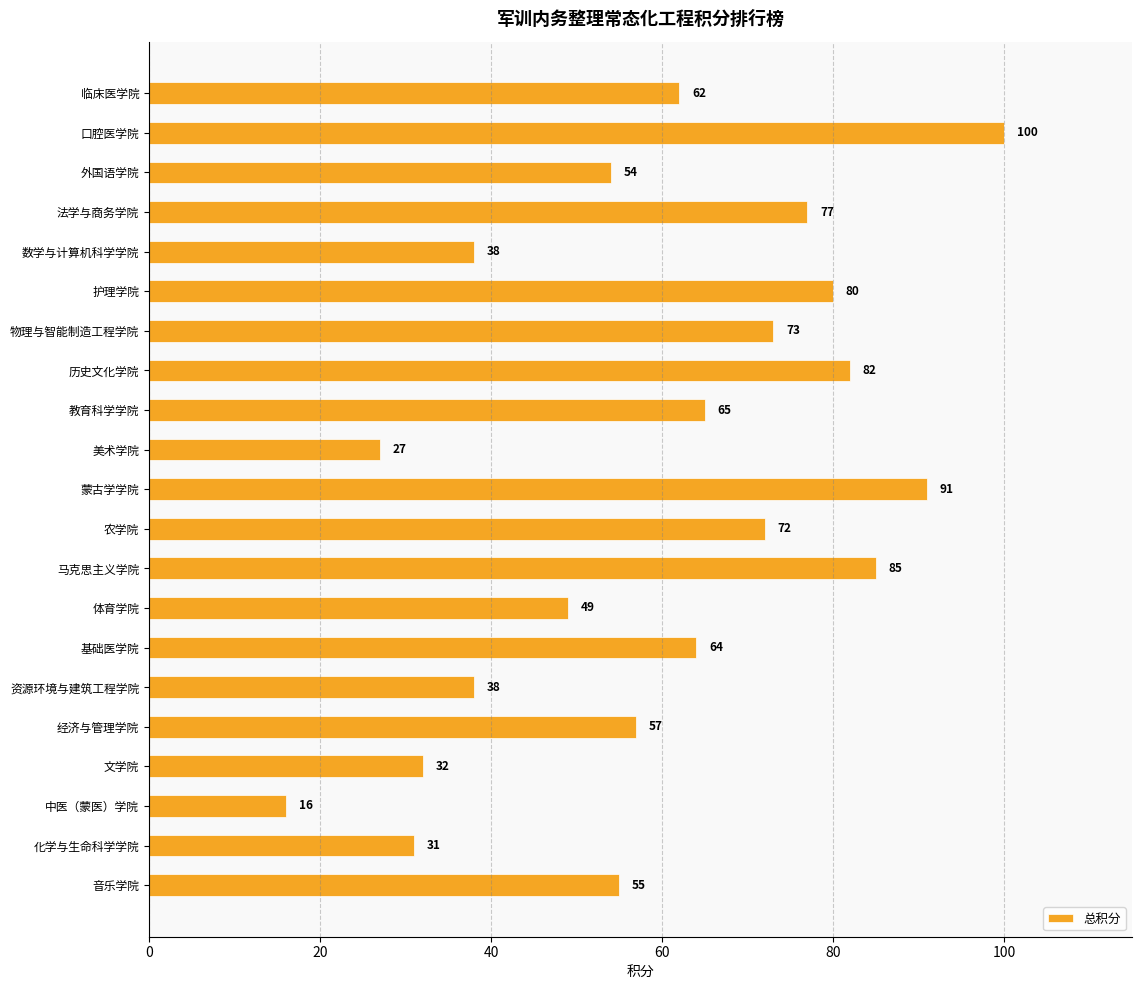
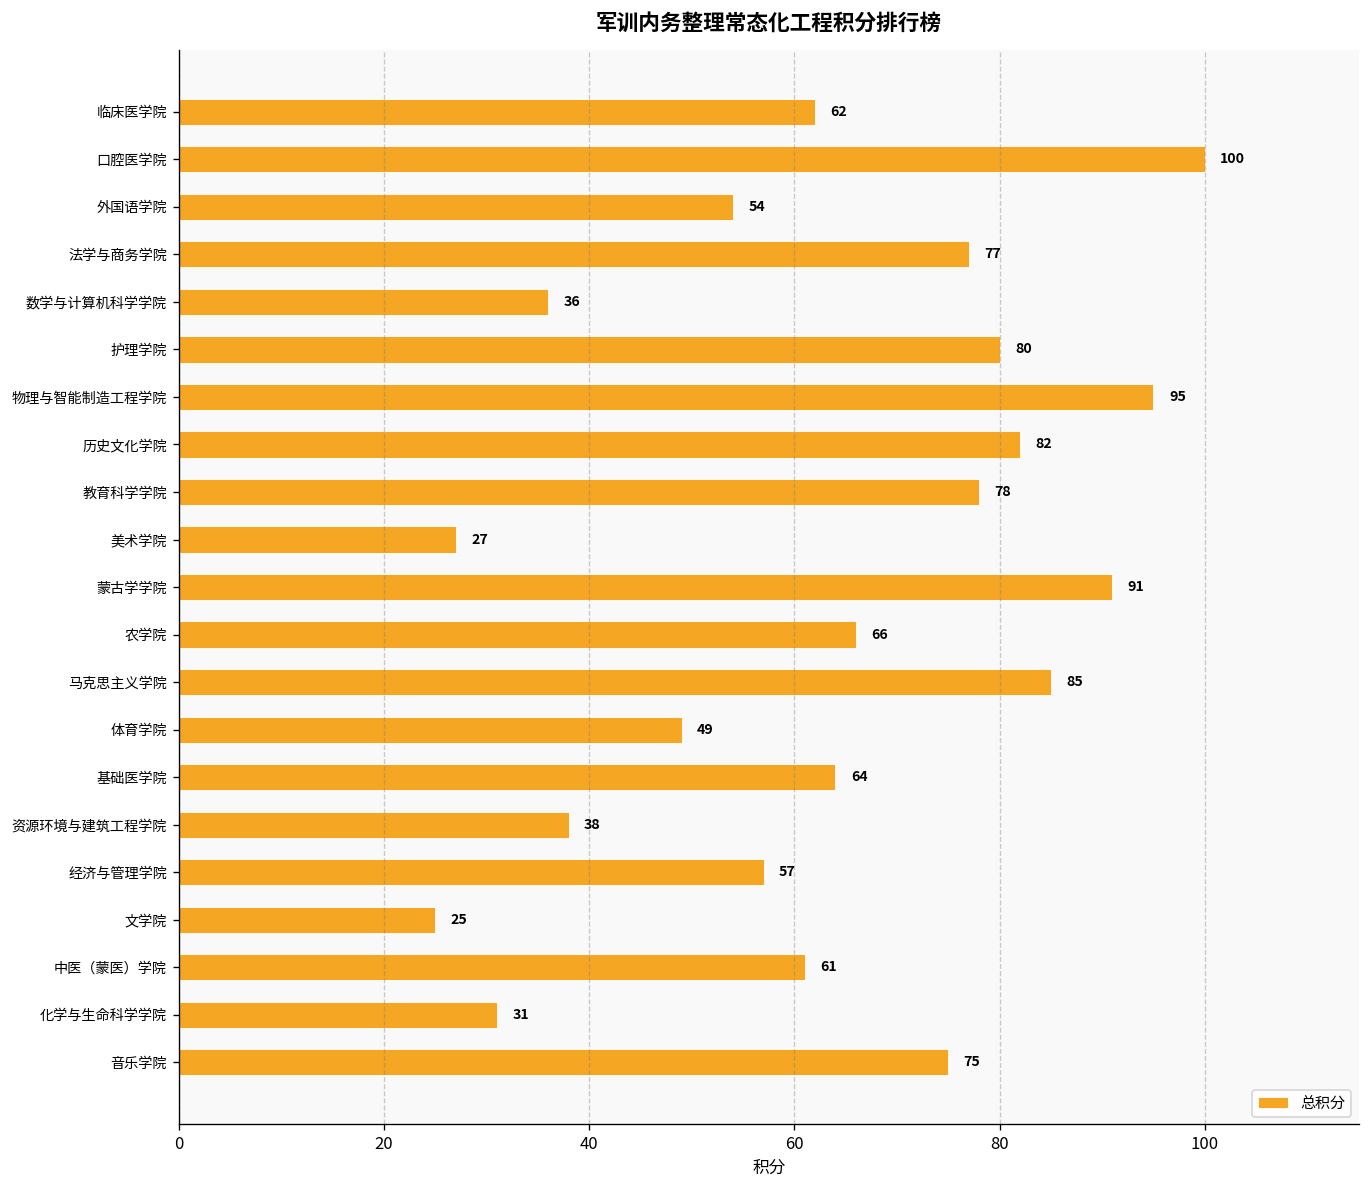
  {
    "临床医学院": 62,
    "口腔医学院": 100,
    "外国语学院": 54,
    "法学与商务学院": 77,
-   "数学与计算机科学学院": 38,
+   "数学与计算机科学学院": 36,
    "护理学院": 80,
-   "物理与智能制造工程学院": 73,
+   "物理与智能制造工程学院": 95,
    "历史文化学院": 82,
-   "教育科学学院": 65,
+   "教育科学学院": 78,
    "美术学院": 27,
    "蒙古学学院": 91,
-   "农学院": 72,
+   "农学院": 66,
    "马克思主义学院": 85,
    "体育学院": 49,
    "基础医学院": 64,
    "资源环境与建筑工程学院": 38,
    "经济与管理学院": 57,
-   "文学院": 32,
-   "中医（蒙医）学院": 16,
+   "文学院": 25,
+   "中医（蒙医）学院": 61,
    "化学与生命科学学院": 31,
-   "音乐学院": 55
+   "音乐学院": 75
  }
